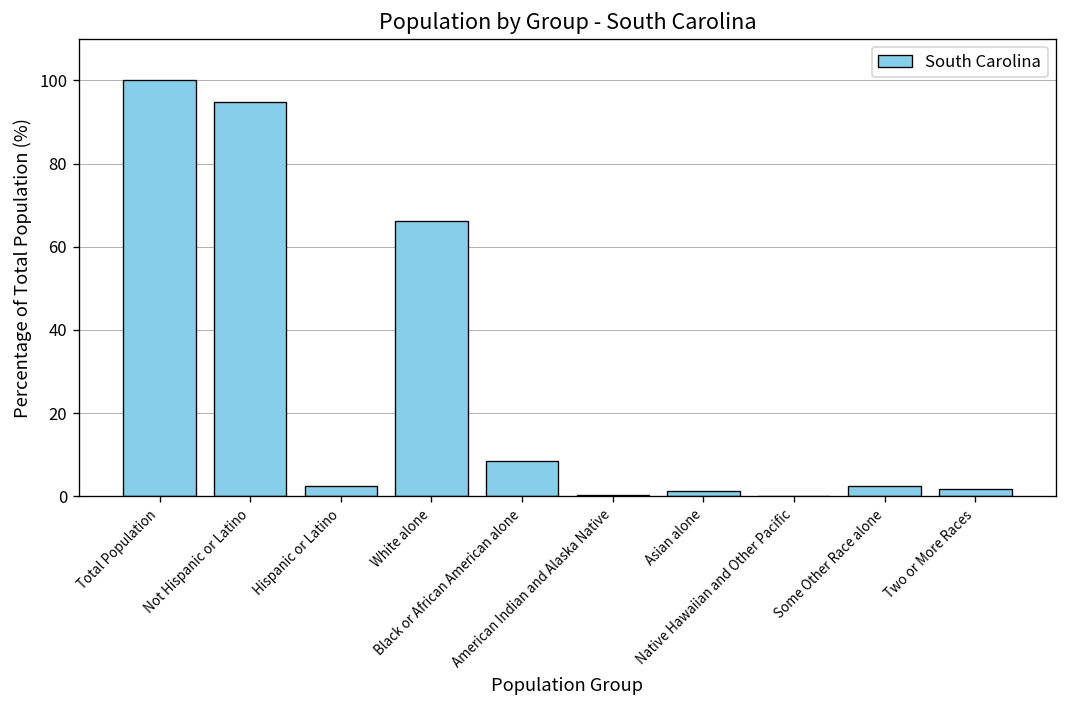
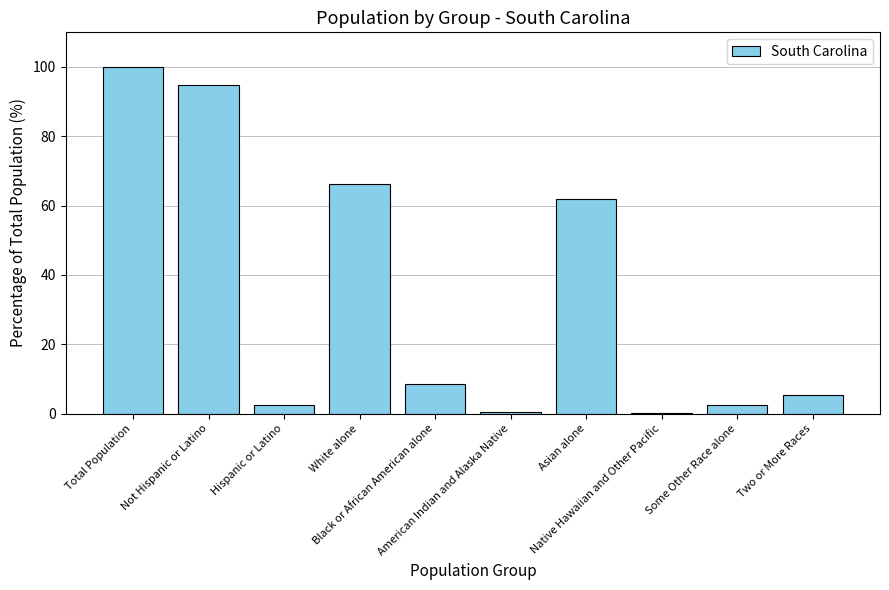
  {
    "Total Population": 100,
    "Not Hispanic or Latino": 95,
    "Hispanic or Latino": 2,
    "White alone": 66,
    "Black or African American alone": 8,
-   "Asian alone": 1,
+   "Asian alone": 62,
    "Some Other Race alone": 2,
-   "Two or More Races": 2
+   "Two or More Races": 5
  }
